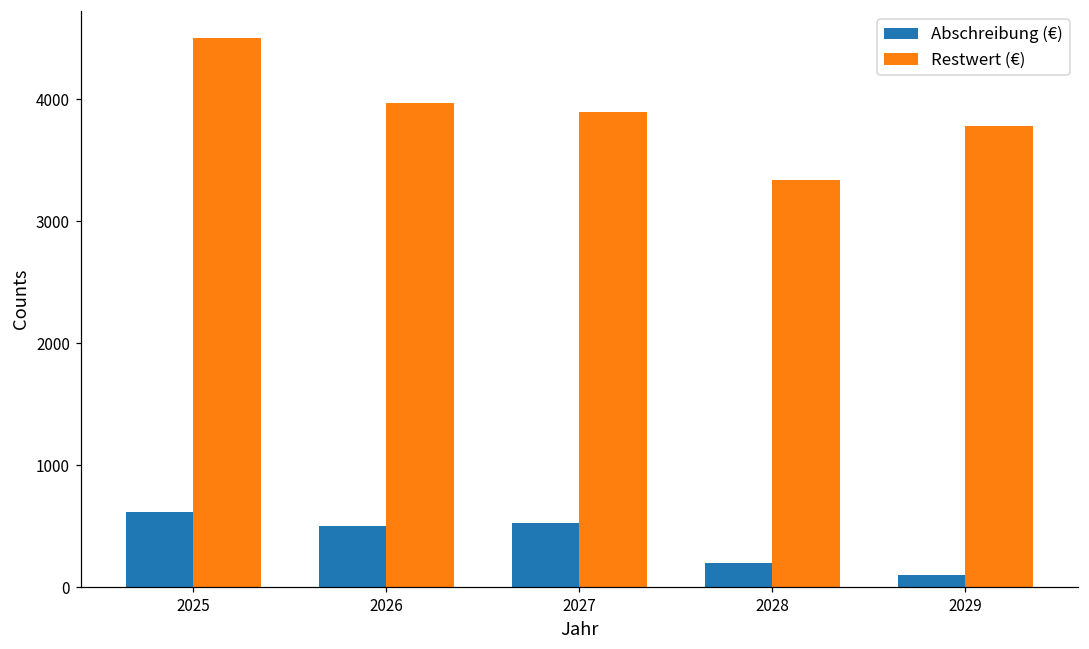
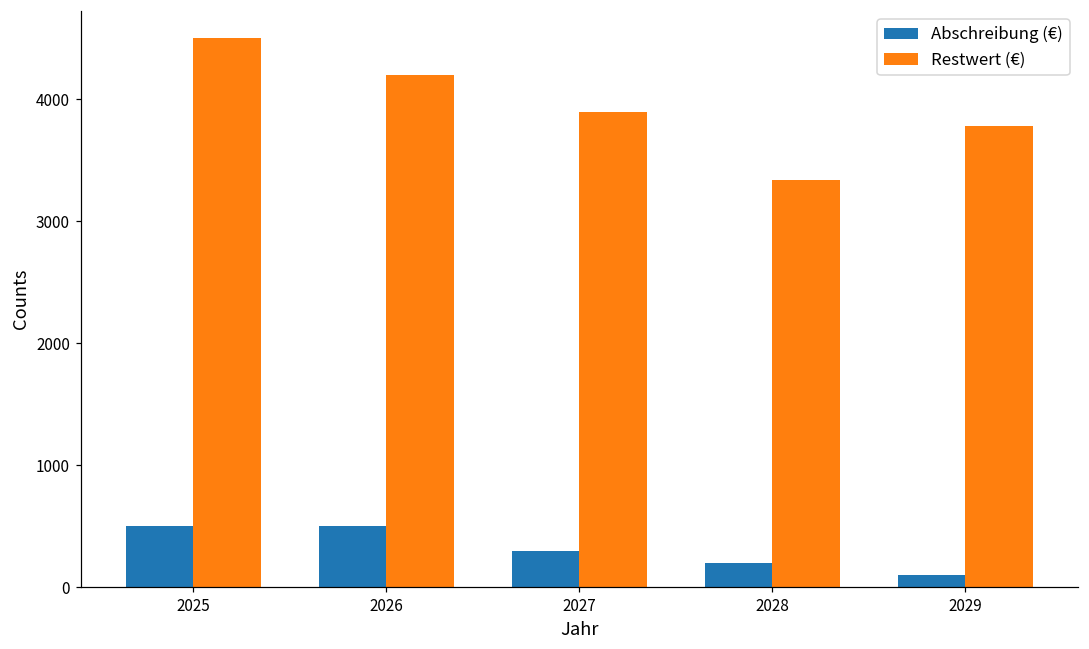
  {
    "Abschreibung (€)": {
-     "2025": 620,
+     "2025": 500,
      "2026": 500,
-     "2027": 530,
+     "2027": 300,
      "2028": 200,
      "2029": 100
    },
    "Restwert (€)": {
      "2025": 4500,
-     "2026": 3970,
+     "2026": 4200,
      "2027": 3900,
      "2028": 3340,
      "2029": 3780
    }
  }
